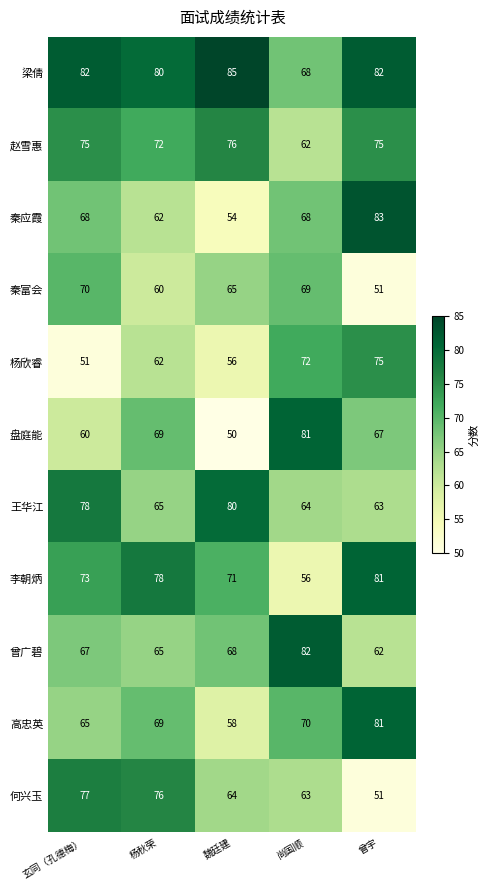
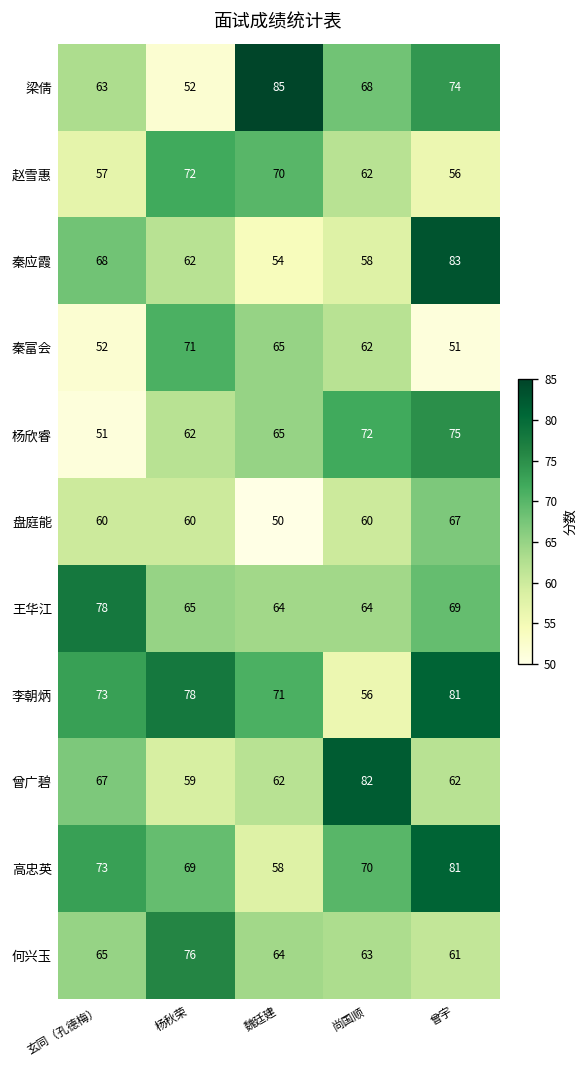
  {
    "梁倩": {
-     "玄同（孔德梅）": 82,
-     "杨秋荣": 80,
+     "玄同（孔德梅）": 63,
+     "杨秋荣": 52,
      "魏廷建": 85,
      "尚国顺": 68,
-     "曾宇": 82
+     "曾宇": 74
    },
    "赵雪惠": {
-     "玄同（孔德梅）": 75,
+     "玄同（孔德梅）": 57,
      "杨秋荣": 72,
-     "魏廷建": 76,
+     "魏廷建": 70,
      "尚国顺": 62,
-     "曾宇": 75
+     "曾宇": 56
    },
    "秦应霞": {
      "玄同（孔德梅）": 68,
      "杨秋荣": 62,
      "魏廷建": 54,
-     "尚国顺": 68,
+     "尚国顺": 58,
      "曾宇": 83
    },
    "秦富会": {
-     "玄同（孔德梅）": 70,
-     "杨秋荣": 60,
+     "玄同（孔德梅）": 52,
+     "杨秋荣": 71,
      "魏廷建": 65,
-     "尚国顺": 69,
+     "尚国顺": 62,
      "曾宇": 51
    },
    "杨欣睿": {
      "玄同（孔德梅）": 51,
      "杨秋荣": 62,
-     "魏廷建": 56,
+     "魏廷建": 65,
      "尚国顺": 72,
      "曾宇": 75
    },
    "盘庭能": {
      "玄同（孔德梅）": 60,
-     "杨秋荣": 69,
+     "杨秋荣": 60,
      "魏廷建": 50,
-     "尚国顺": 81,
+     "尚国顺": 60,
      "曾宇": 67
    },
    "王华江": {
      "玄同（孔德梅）": 78,
      "杨秋荣": 65,
-     "魏廷建": 80,
+     "魏廷建": 64,
      "尚国顺": 64,
-     "曾宇": 63
+     "曾宇": 69
    },
    "李朝炳": {
      "玄同（孔德梅）": 73,
      "杨秋荣": 78,
      "魏廷建": 71,
      "尚国顺": 56,
      "曾宇": 81
    },
    "曾广碧": {
      "玄同（孔德梅）": 67,
-     "杨秋荣": 65,
-     "魏廷建": 68,
+     "杨秋荣": 59,
+     "魏廷建": 62,
      "尚国顺": 82,
      "曾宇": 62
    },
    "高忠英": {
-     "玄同（孔德梅）": 65,
+     "玄同（孔德梅）": 73,
      "杨秋荣": 69,
      "魏廷建": 58,
      "尚国顺": 70,
      "曾宇": 81
    },
    "何兴玉": {
-     "玄同（孔德梅）": 77,
+     "玄同（孔德梅）": 65,
      "杨秋荣": 76,
      "魏廷建": 64,
      "尚国顺": 63,
-     "曾宇": 51
+     "曾宇": 61
    }
  }
